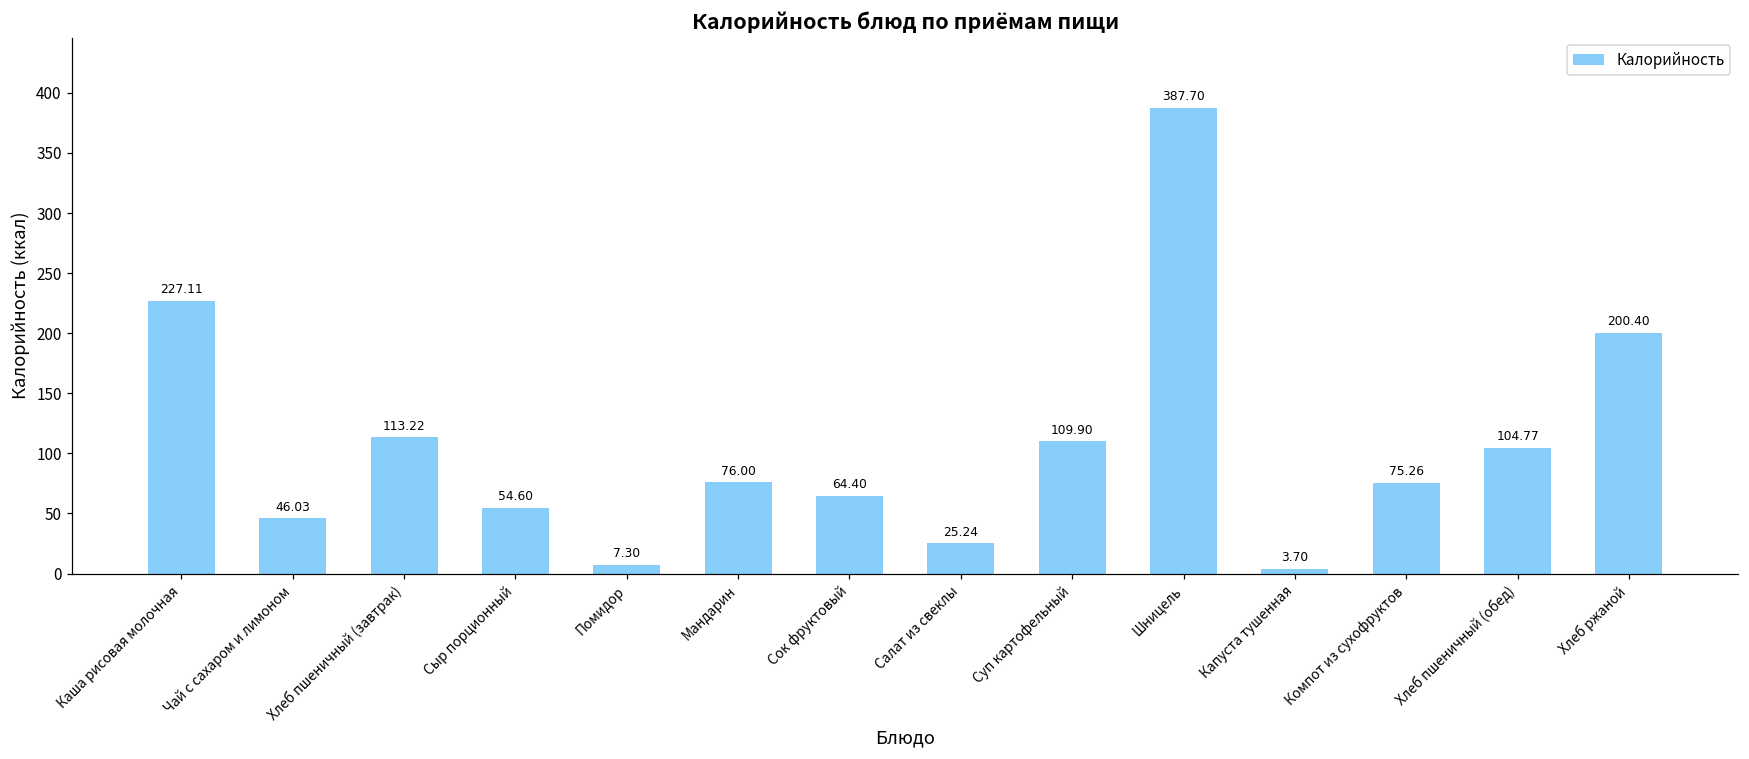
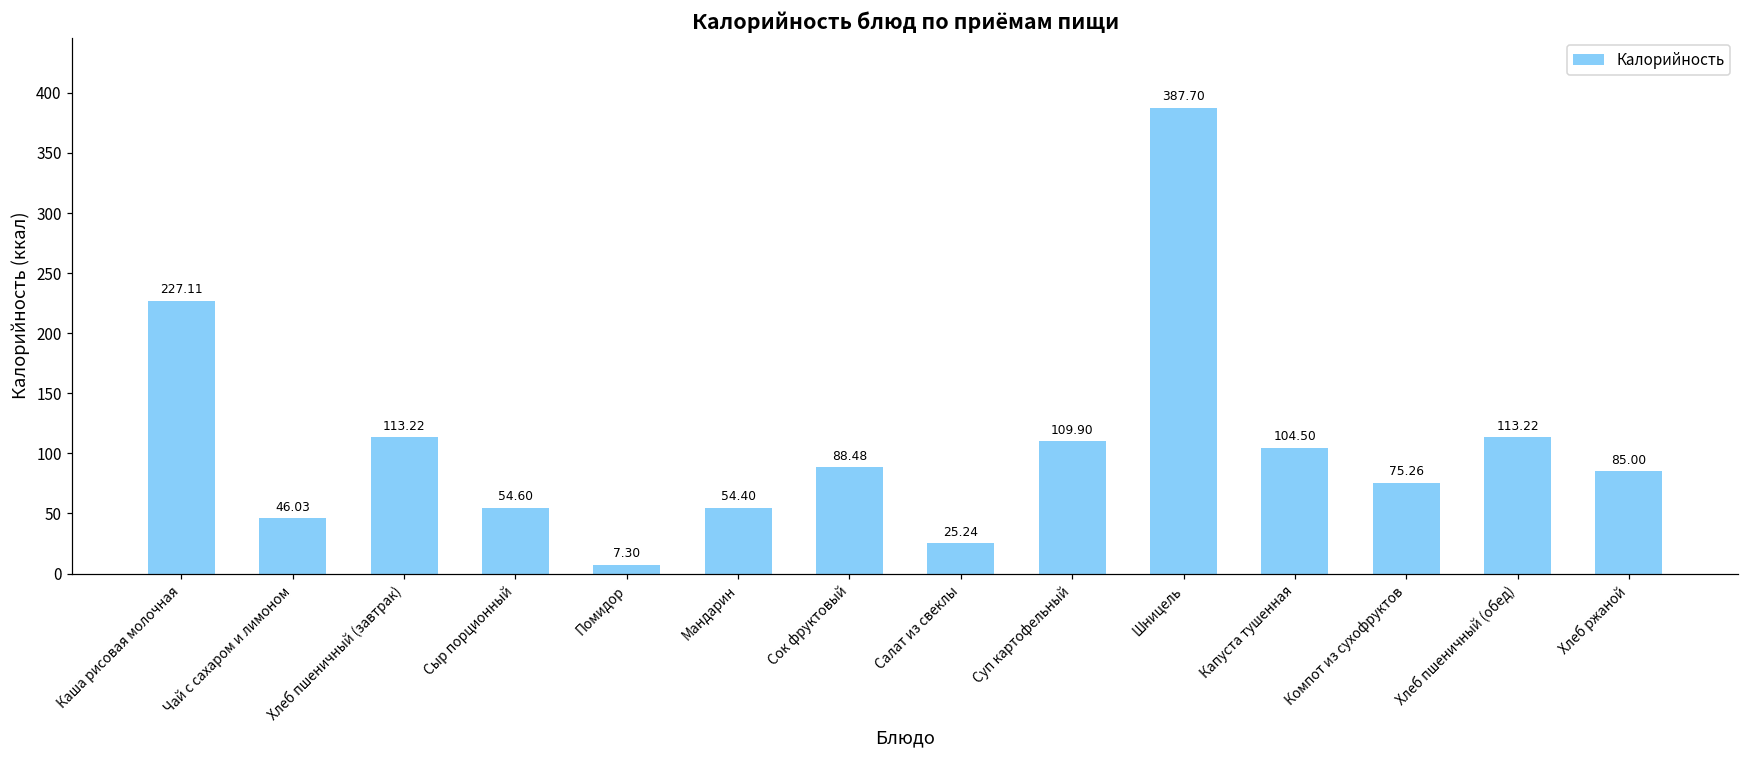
  {
    "Каша рисовая молочная": 227.11,
    "Чай с сахаром и лимоном": 46.03,
    "Хлеб пшеничный (завтрак)": 113.22,
    "Сыр порционный": 54.60,
    "Помидор": 7.30,
-   "Мандарин": 76.00,
-   "Сок фруктовый": 64.40,
+   "Мандарин": 54.40,
+   "Сок фруктовый": 88.48,
    "Салат из свеклы": 25.24,
    "Суп картофельный": 109.90,
    "Шницель": 387.70,
-   "Капуста тушенная": 3.70,
+   "Капуста тушенная": 104.50,
    "Компот из сухофруктов": 75.26,
-   "Хлеб пшеничный (обед)": 104.77,
-   "Хлеб ржаной": 200.40
+   "Хлеб пшеничный (обед)": 113.22,
+   "Хлеб ржаной": 85.00
  }
